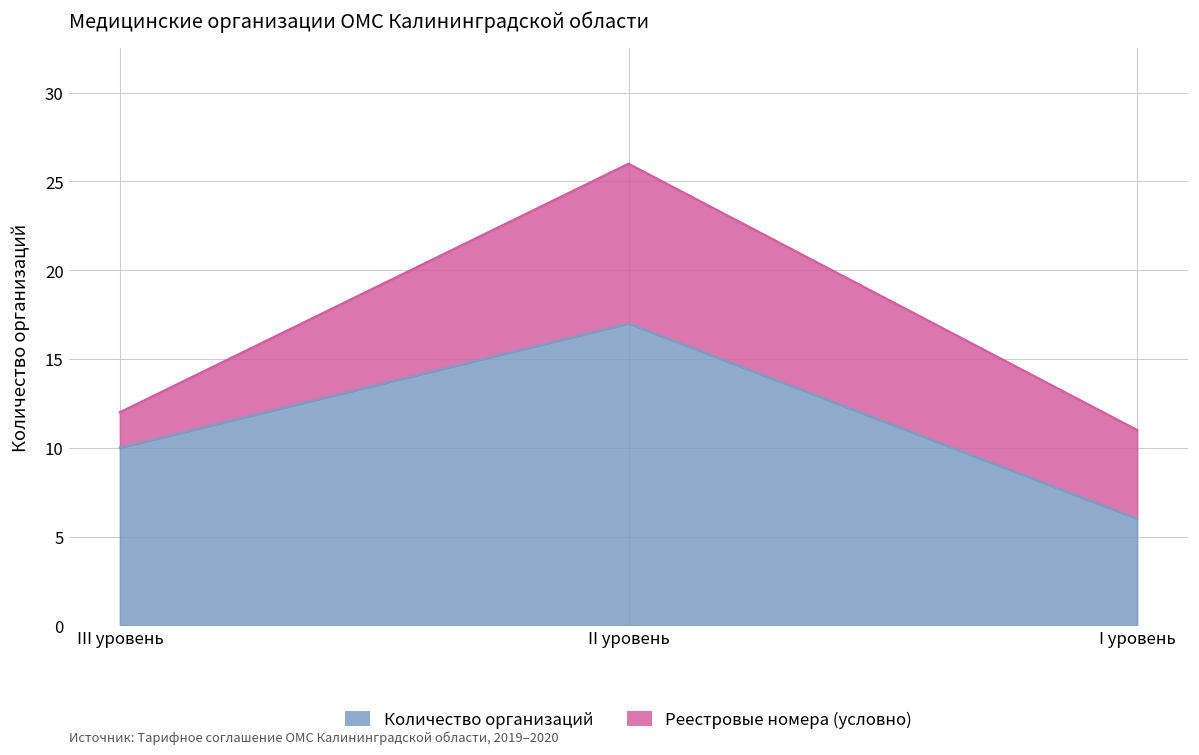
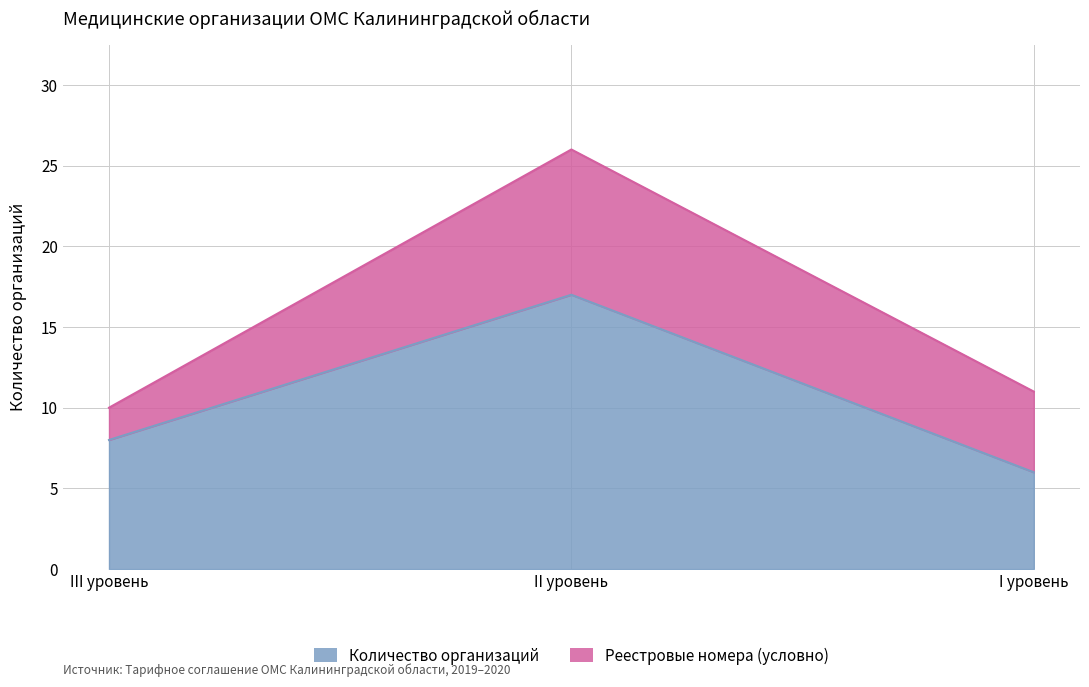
  {
    "Количество организаций": {
-     "III уровень": 10,
+     "III уровень": 8,
      "II уровень": 17,
      "I уровень": 6
    },
    "Реестровые номера (условно)": {
      "III уровень": 2,
      "II уровень": 9,
      "I уровень": 5
    }
  }
